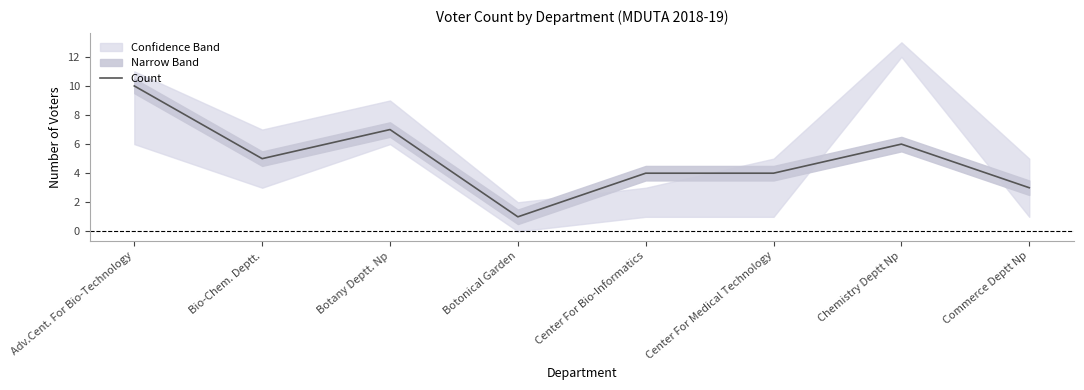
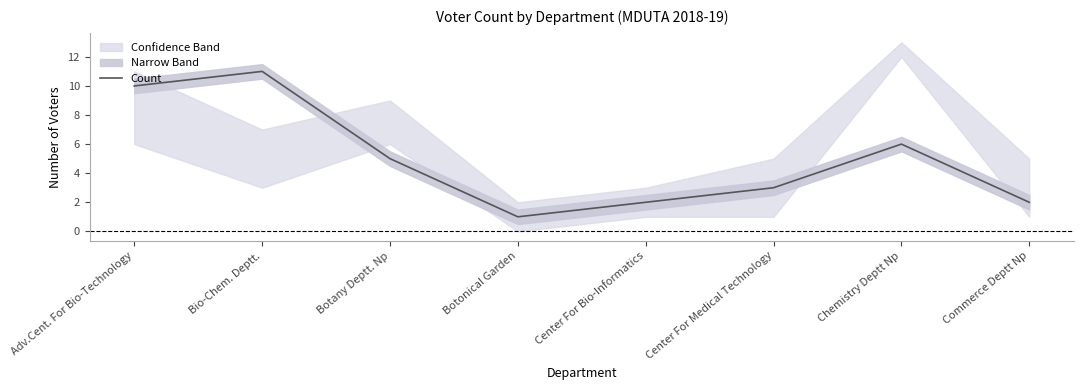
  {
    "Count": {
      "Adv.Cent. For Bio-Technology": 10,
-     "Bio-Chem. Deptt.": 5,
-     "Botany Deptt. Np": 7,
+     "Bio-Chem. Deptt.": 11,
+     "Botany Deptt. Np": 5,
      "Botonical Garden": 1,
-     "Center For Bio-Informatics": 4,
-     "Center For Medical Technology": 4,
+     "Center For Bio-Informatics": 2,
+     "Center For Medical Technology": 3,
      "Chemistry Deptt Np": 6,
-     "Commerce Deptt Np": 3
+     "Commerce Deptt Np": 2
    }
  }
